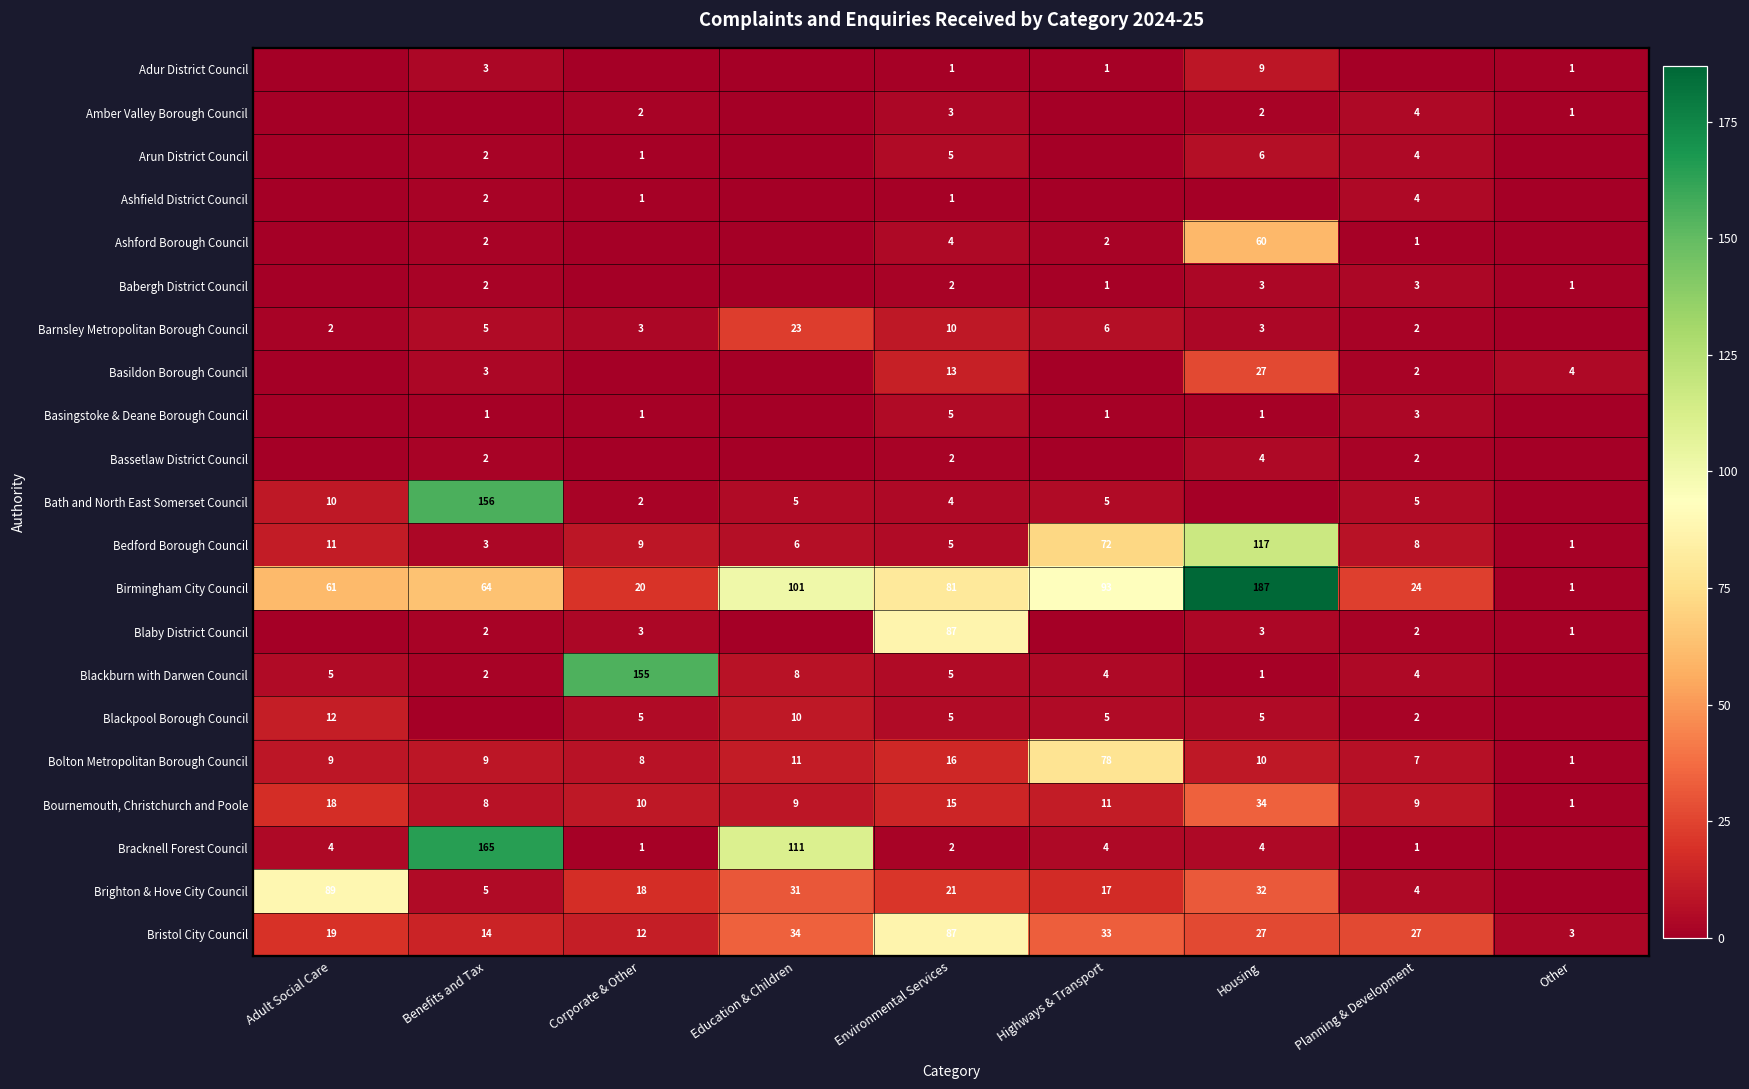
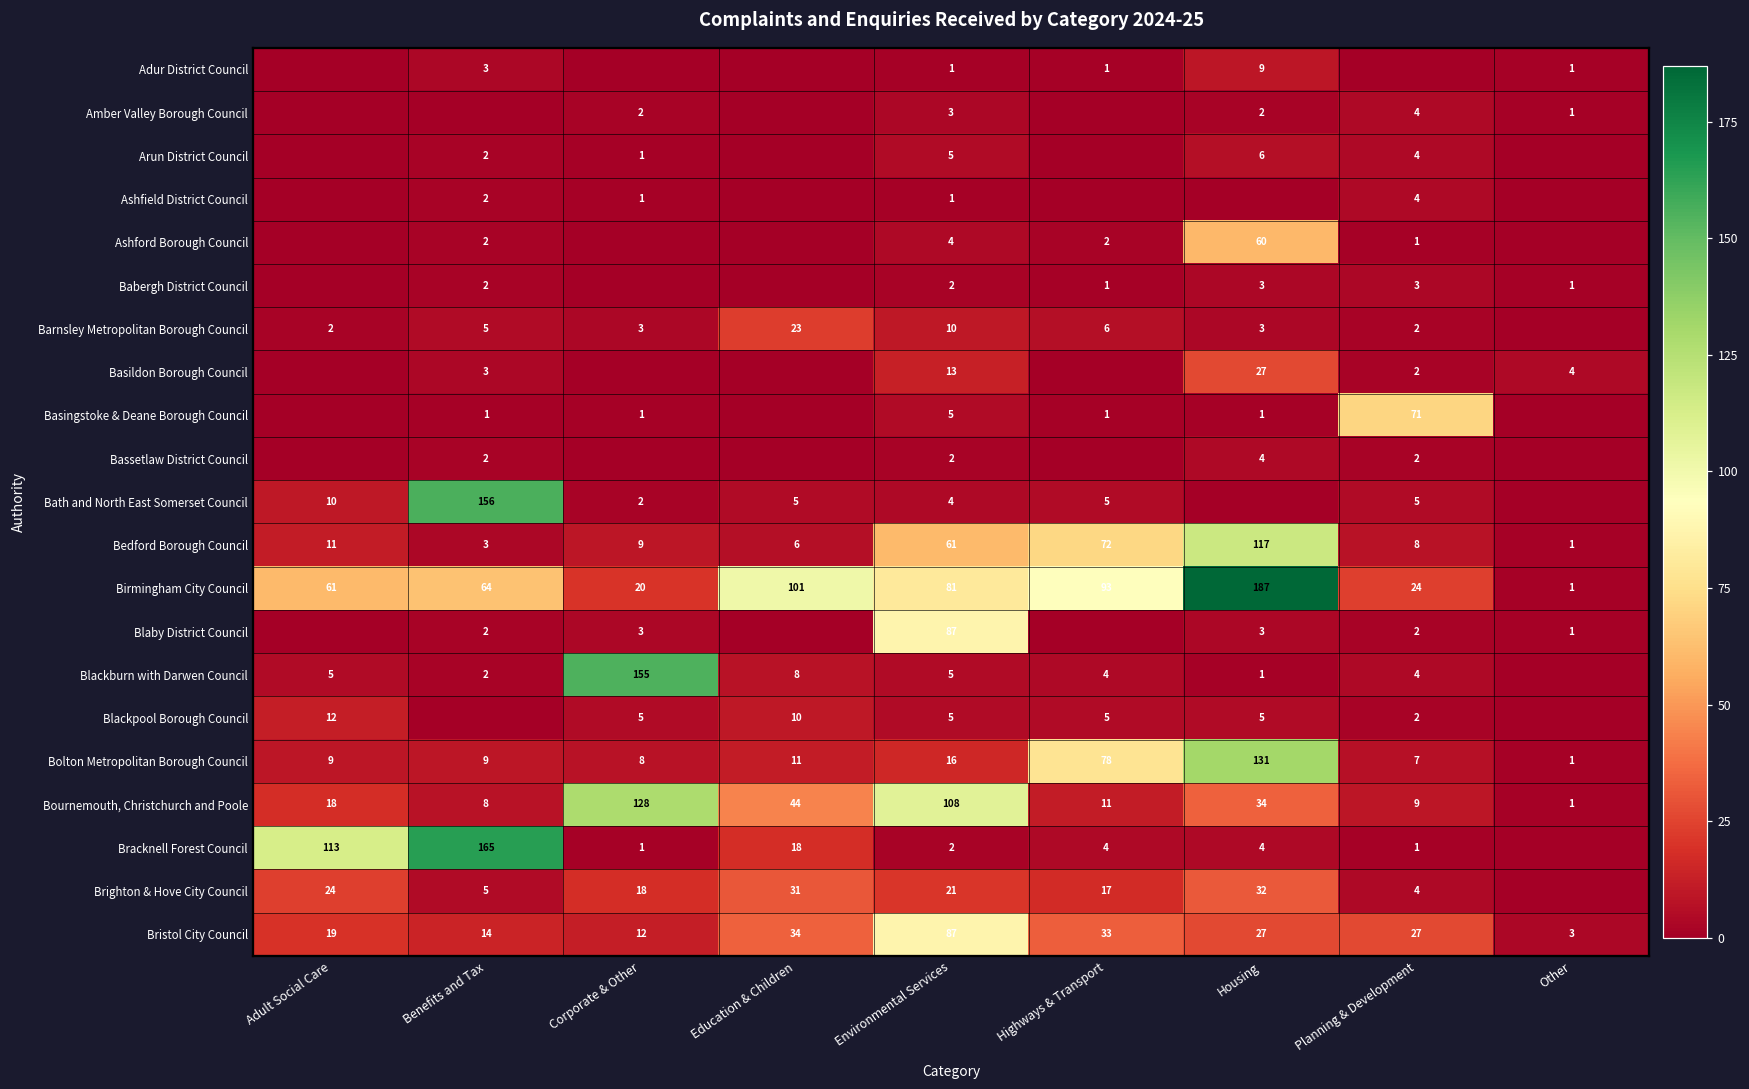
  {
    "Adur District Council": {
      "Benefits and Tax": 3,
      "Environmental Services": 1,
      "Highways & Transport": 1,
      "Housing": 9,
      "Other": 1
    },
    "Amber Valley Borough Council": {
      "Corporate & Other": 2,
      "Environmental Services": 3,
      "Housing": 2,
      "Planning & Development": 4,
      "Other": 1
    },
    "Arun District Council": {
      "Benefits and Tax": 2,
      "Corporate & Other": 1,
      "Environmental Services": 5,
      "Housing": 6,
      "Planning & Development": 4
    },
    "Ashfield District Council": {
      "Benefits and Tax": 2,
      "Corporate & Other": 1,
      "Environmental Services": 1,
      "Planning & Development": 4
    },
    "Ashford Borough Council": {
      "Benefits and Tax": 2,
      "Environmental Services": 4,
      "Highways & Transport": 2,
      "Housing": 60,
      "Planning & Development": 1
    },
    "Babergh District Council": {
      "Benefits and Tax": 2,
      "Environmental Services": 2,
      "Highways & Transport": 1,
      "Housing": 3,
      "Planning & Development": 3,
      "Other": 1
    },
    "Barnsley Metropolitan Borough Council": {
      "Adult Social Care": 2,
      "Benefits and Tax": 5,
      "Corporate & Other": 3,
      "Education & Children": 23,
      "Environmental Services": 10,
      "Highways & Transport": 6,
      "Housing": 3,
      "Planning & Development": 2
    },
    "Basildon Borough Council": {
      "Benefits and Tax": 3,
      "Environmental Services": 13,
      "Housing": 27,
      "Planning & Development": 2,
      "Other": 4
    },
    "Basingstoke & Deane Borough Council": {
      "Benefits and Tax": 1,
      "Corporate & Other": 1,
      "Environmental Services": 5,
      "Highways & Transport": 1,
      "Housing": 1,
-     "Planning & Development": 3
+     "Planning & Development": 71
    },
    "Bassetlaw District Council": {
      "Benefits and Tax": 2,
      "Environmental Services": 2,
      "Housing": 4,
      "Planning & Development": 2
    },
    "Bath and North East Somerset Council": {
      "Adult Social Care": 10,
      "Benefits and Tax": 156,
      "Corporate & Other": 2,
      "Education & Children": 5,
      "Environmental Services": 4,
      "Highways & Transport": 5,
      "Planning & Development": 5
    },
    "Bedford Borough Council": {
      "Adult Social Care": 11,
      "Benefits and Tax": 3,
      "Corporate & Other": 9,
      "Education & Children": 6,
-     "Environmental Services": 5,
+     "Environmental Services": 61,
      "Highways & Transport": 72,
      "Housing": 117,
      "Planning & Development": 8,
      "Other": 1
    },
    "Birmingham City Council": {
      "Adult Social Care": 61,
      "Benefits and Tax": 64,
      "Corporate & Other": 20,
      "Education & Children": 101,
      "Environmental Services": 81,
      "Highways & Transport": 93,
      "Housing": 187,
      "Planning & Development": 24,
      "Other": 1
    },
    "Blaby District Council": {
      "Benefits and Tax": 2,
      "Corporate & Other": 3,
      "Environmental Services": 87,
      "Housing": 3,
      "Planning & Development": 2,
      "Other": 1
    },
    "Blackburn with Darwen Council": {
      "Adult Social Care": 5,
      "Benefits and Tax": 2,
      "Corporate & Other": 155,
      "Education & Children": 8,
      "Environmental Services": 5,
      "Highways & Transport": 4,
      "Housing": 1,
      "Planning & Development": 4
    },
    "Blackpool Borough Council": {
      "Adult Social Care": 12,
      "Corporate & Other": 5,
      "Education & Children": 10,
      "Environmental Services": 5,
      "Highways & Transport": 5,
      "Housing": 5,
      "Planning & Development": 2
    },
    "Bolton Metropolitan Borough Council": {
      "Adult Social Care": 9,
      "Benefits and Tax": 9,
      "Corporate & Other": 8,
      "Education & Children": 11,
      "Environmental Services": 16,
      "Highways & Transport": 78,
-     "Housing": 10,
+     "Housing": 131,
      "Planning & Development": 7,
      "Other": 1
    },
    "Bournemouth, Christchurch and Poole": {
      "Adult Social Care": 18,
      "Benefits and Tax": 8,
-     "Corporate & Other": 10,
-     "Education & Children": 9,
-     "Environmental Services": 15,
+     "Corporate & Other": 128,
+     "Education & Children": 44,
+     "Environmental Services": 108,
      "Highways & Transport": 11,
      "Housing": 34,
      "Planning & Development": 9,
      "Other": 1
    },
    "Bracknell Forest Council": {
-     "Adult Social Care": 4,
+     "Adult Social Care": 113,
      "Benefits and Tax": 165,
      "Corporate & Other": 1,
-     "Education & Children": 111,
+     "Education & Children": 18,
      "Environmental Services": 2,
      "Highways & Transport": 4,
      "Housing": 4,
      "Planning & Development": 1
    },
    "Brighton & Hove City Council": {
-     "Adult Social Care": 89,
+     "Adult Social Care": 24,
      "Benefits and Tax": 5,
      "Corporate & Other": 18,
      "Education & Children": 31,
      "Environmental Services": 21,
      "Highways & Transport": 17,
      "Housing": 32,
      "Planning & Development": 4
    },
    "Bristol City Council": {
      "Adult Social Care": 19,
      "Benefits and Tax": 14,
      "Corporate & Other": 12,
      "Education & Children": 34,
      "Environmental Services": 87,
      "Highways & Transport": 33,
      "Housing": 27,
      "Planning & Development": 27,
      "Other": 3
    }
  }
